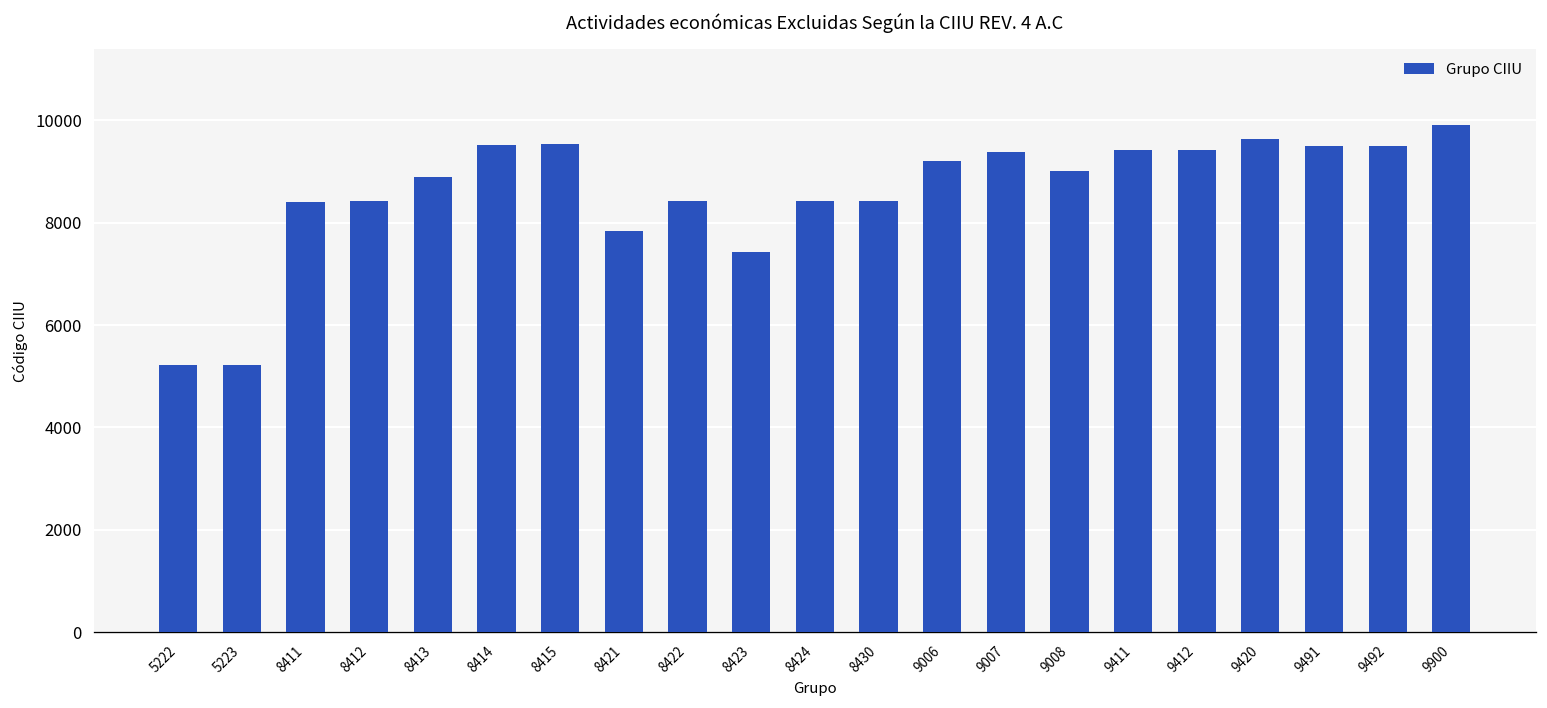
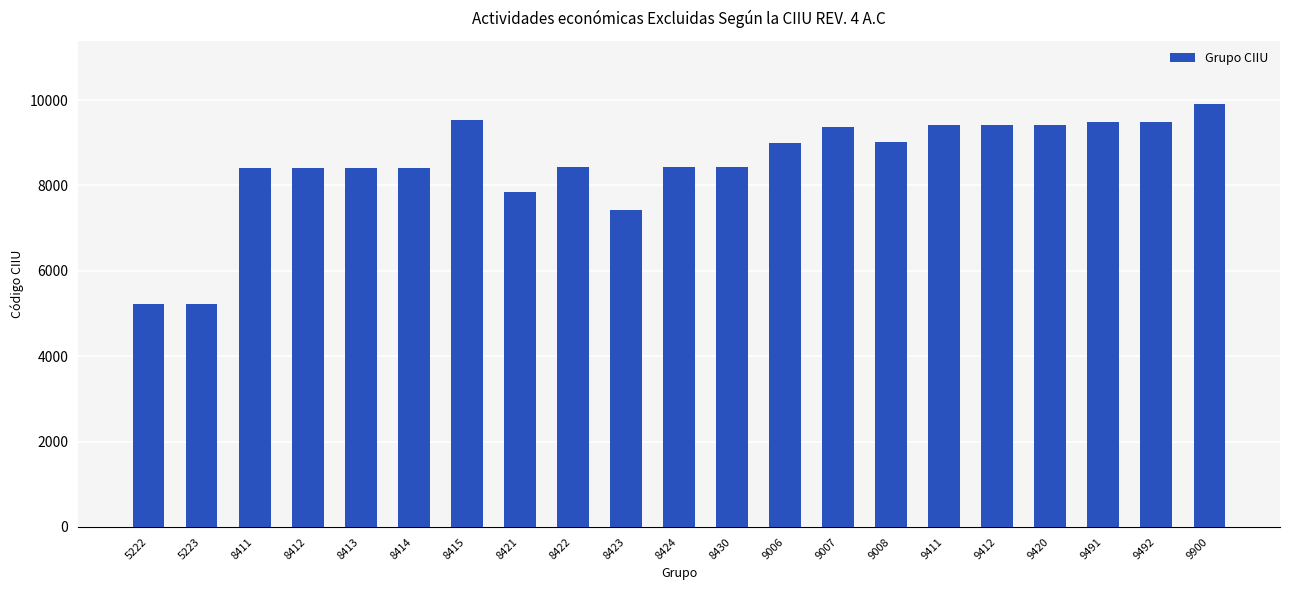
  {
    "5222": 5200,
    "5223": 5200,
    "8411": 8400,
    "8412": 8400,
-   "8413": 8900,
-   "8414": 9500,
+   "8413": 8400,
+   "8414": 8400,
    "8415": 9500,
    "8421": 7800,
    "8422": 8400,
    "8423": 7400,
    "8424": 8400,
    "8430": 8400,
-   "9006": 9200,
+   "9006": 9000,
    "9007": 9400,
    "9008": 9000,
    "9411": 9400,
    "9412": 9400,
-   "9420": 9600,
+   "9420": 9400,
    "9491": 9500,
    "9492": 9500,
    "9900": 9900
  }
